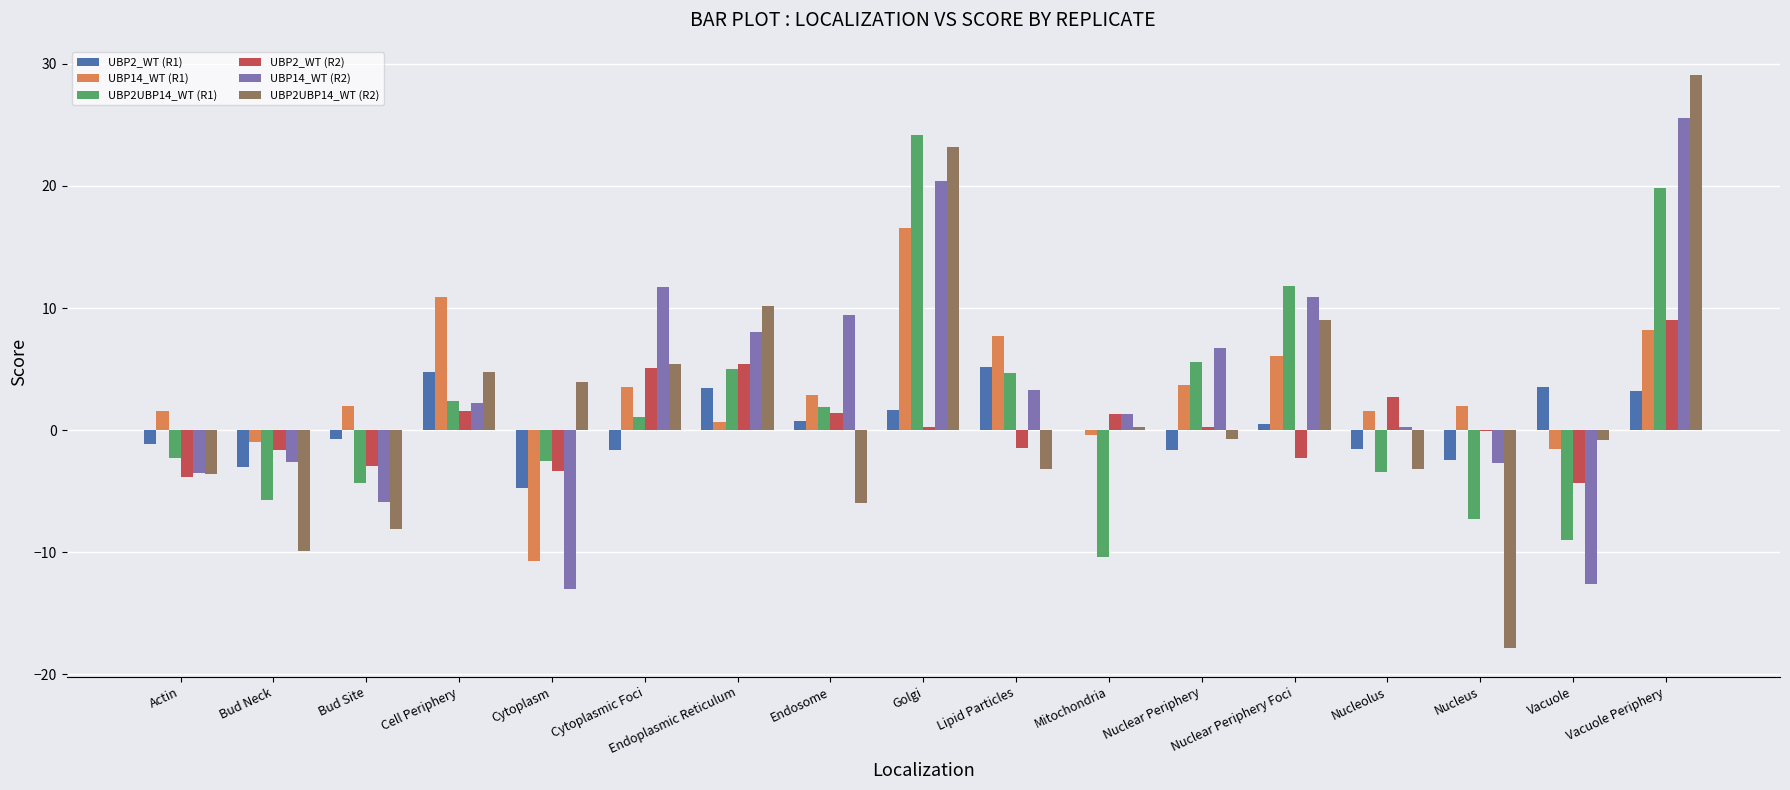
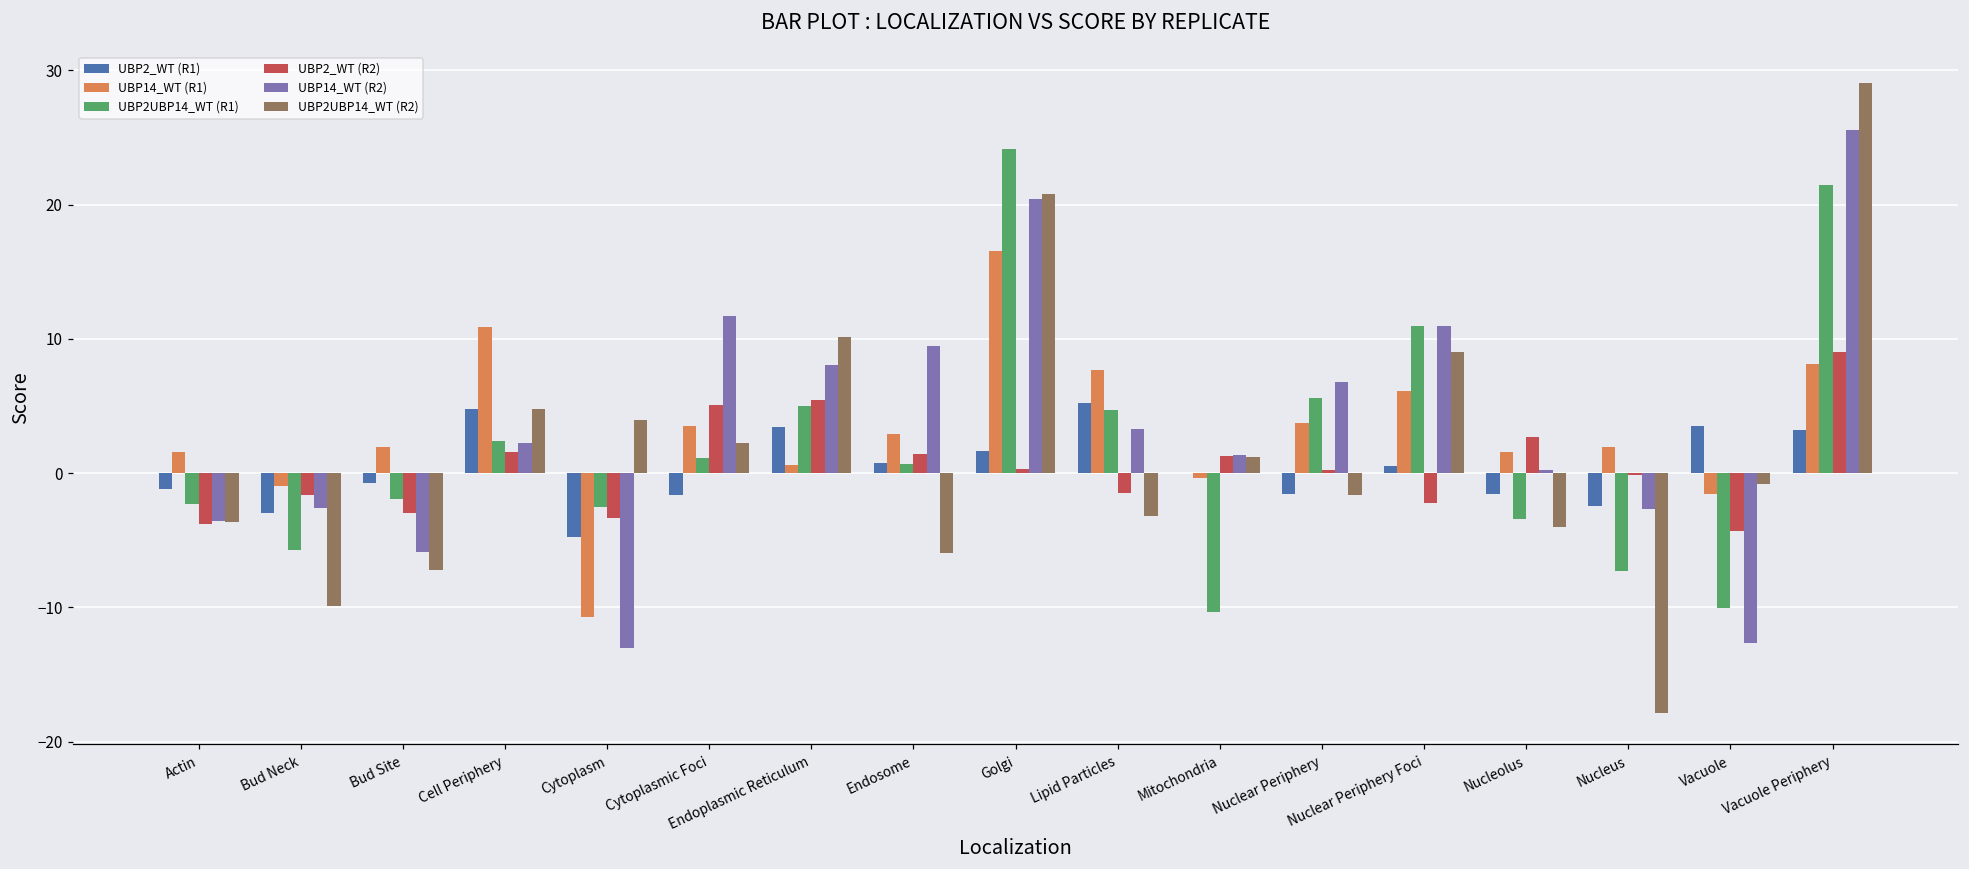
  {
    "UBP2UBP14_WT (R1)": {
      "Actin": -2.3,
      "Bud Neck": -5.7,
-     "Bud Site": -4.3,
+     "Bud Site": -2.0,
      "Cell Periphery": 2.4,
      "Cytoplasm": -2.6,
      "Cytoplasmic Foci": 1.1,
      "Endoplasmic Reticulum": 5.0,
-     "Endosome": 1.9,
+     "Endosome": 0.7,
      "Golgi": 24.2,
      "Lipid Particles": 4.7,
      "Mitochondria": -10.4,
      "Nuclear Periphery": 5.6,
-     "Nuclear Periphery Foci": 11.8,
+     "Nuclear Periphery Foci": 11.0,
      "Nucleolus": -3.5,
      "Nucleus": -7.3,
-     "Vacuole": -9.0,
-     "Vacuole Periphery": 19.8
+     "Vacuole": -10.1,
+     "Vacuole Periphery": 21.5
    },
    "UBP2UBP14_WT (R2)": {
      "Actin": -3.6,
      "Bud Neck": -9.9,
-     "Bud Site": -8.1,
+     "Bud Site": -7.2,
      "Cell Periphery": 4.7,
      "Cytoplasm": 4.0,
-     "Cytoplasmic Foci": 5.4,
+     "Cytoplasmic Foci": 2.3,
      "Endoplasmic Reticulum": 10.2,
      "Endosome": -6.0,
-     "Golgi": 23.2,
+     "Golgi": 20.8,
      "Lipid Particles": -3.2,
-     "Mitochondria": 0.2,
-     "Nuclear Periphery": -0.7,
+     "Mitochondria": 1.2,
+     "Nuclear Periphery": -1.6,
      "Nuclear Periphery Foci": 9.0,
-     "Nucleolus": -3.2,
+     "Nucleolus": -4.0,
      "Nucleus": -17.9,
      "Vacuole": -0.8,
      "Vacuole Periphery": 29.1
    }
  }
